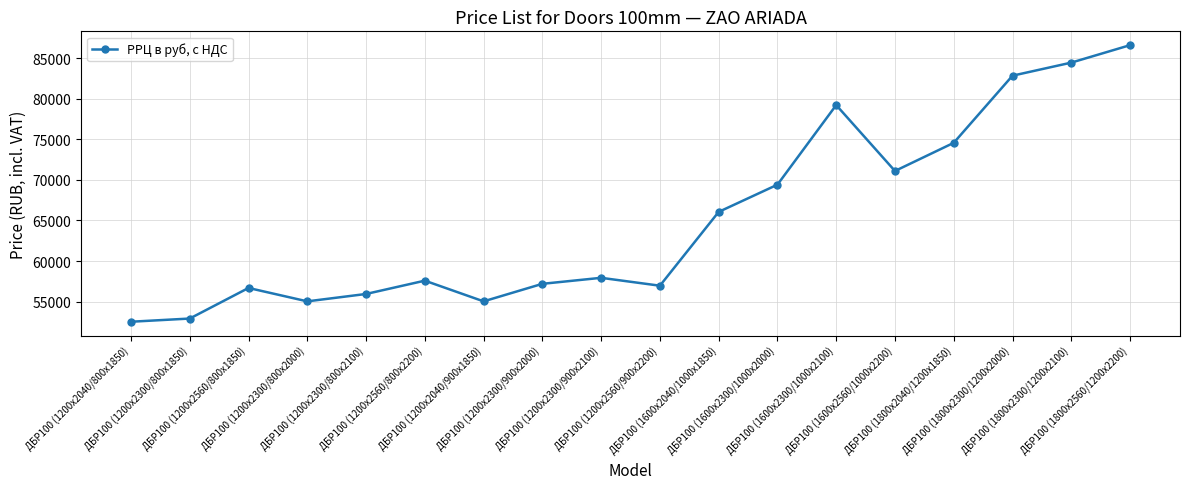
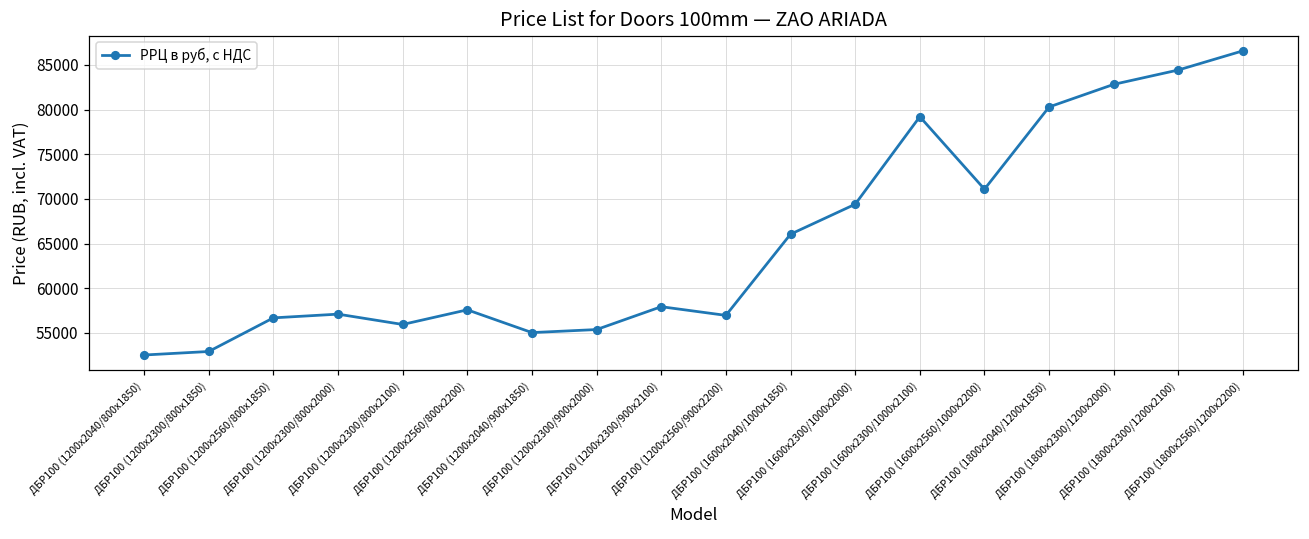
  {
    "ДБР100 (1200х2040/800х1850)": 53000,
    "ДБР100 (1200х2300/800х1850)": 53000,
    "ДБР100 (1200х2560/800х1850)": 57000,
-   "ДБР100 (1200х2300/800х2000)": 55000,
+   "ДБР100 (1200х2300/800х2000)": 57000,
    "ДБР100 (1200х2300/800х2100)": 56000,
    "ДБР100 (1200х2560/800х2200)": 58000,
    "ДБР100 (1200х2040/900х1850)": 55000,
-   "ДБР100 (1200х2300/900х2000)": 57000,
+   "ДБР100 (1200х2300/900х2000)": 55000,
    "ДБР100 (1200х2300/900х2100)": 58000,
    "ДБР100 (1200х2560/900х2200)": 57000,
    "ДБР100 (1600х2040/1000х1850)": 66000,
    "ДБР100 (1600х2300/1000х2000)": 69000,
    "ДБР100 (1600х2300/1000х2100)": 79000,
    "ДБР100 (1600х2560/1000х2200)": 71000,
-   "ДБР100 (1800х2040/1200х1850)": 75000,
+   "ДБР100 (1800х2040/1200х1850)": 80000,
    "ДБР100 (1800х2300/1200х2000)": 83000,
    "ДБР100 (1800х2300/1200х2100)": 84000,
    "ДБР100 (1800х2560/1200х2200)": 87000
  }
